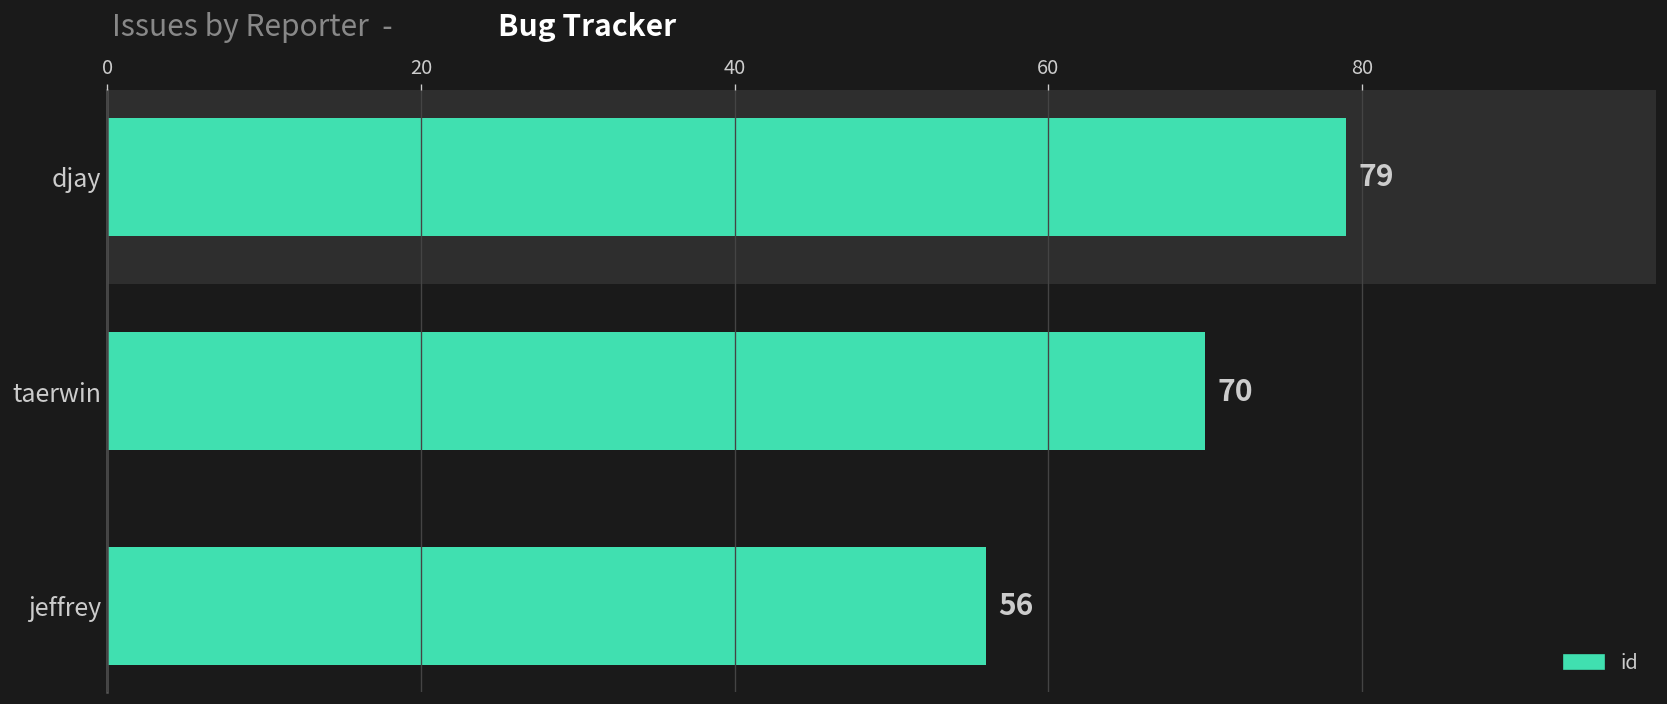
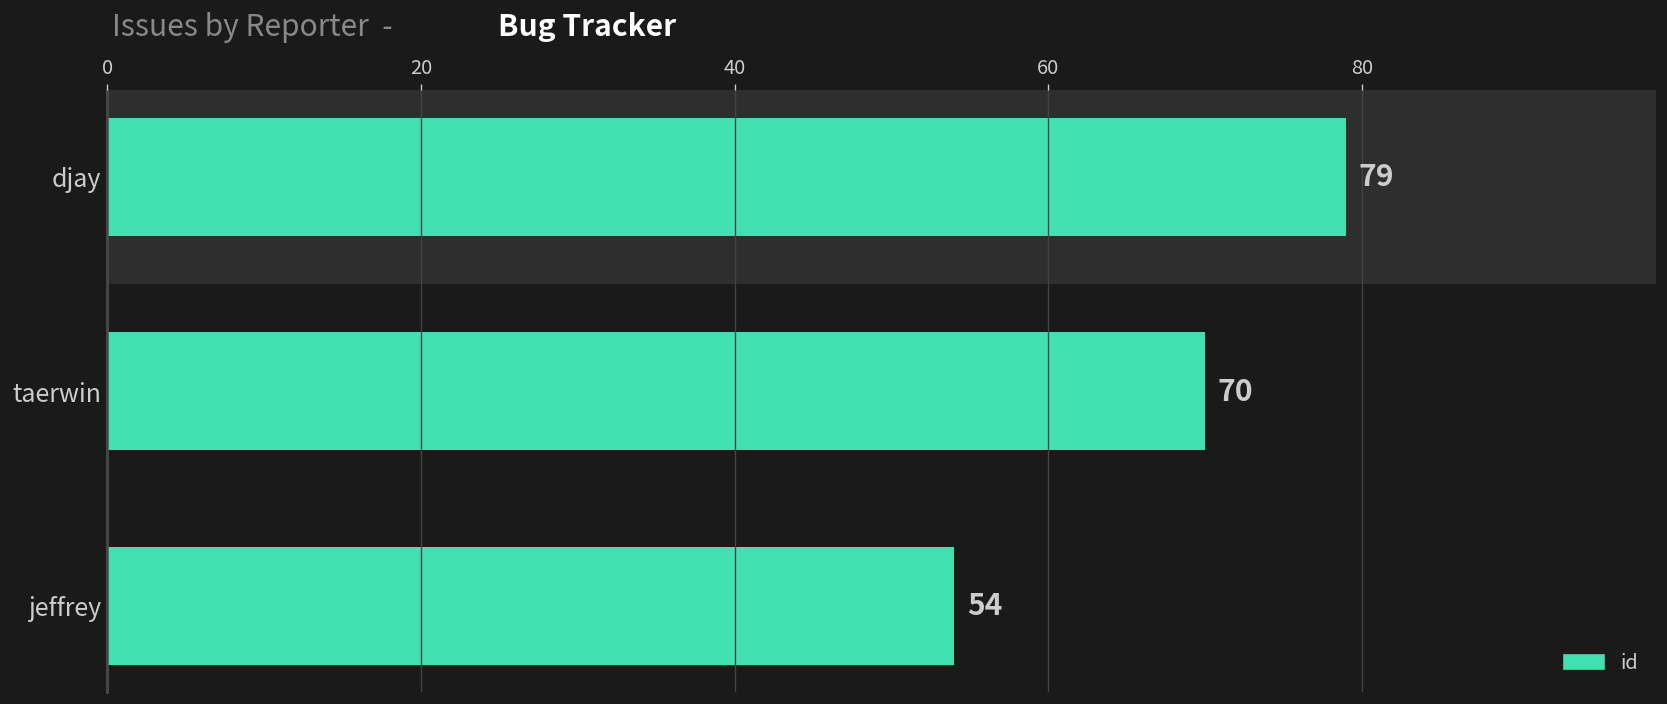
  {
    "djay": 79,
    "taerwin": 70,
-   "jeffrey": 56
+   "jeffrey": 54
  }
